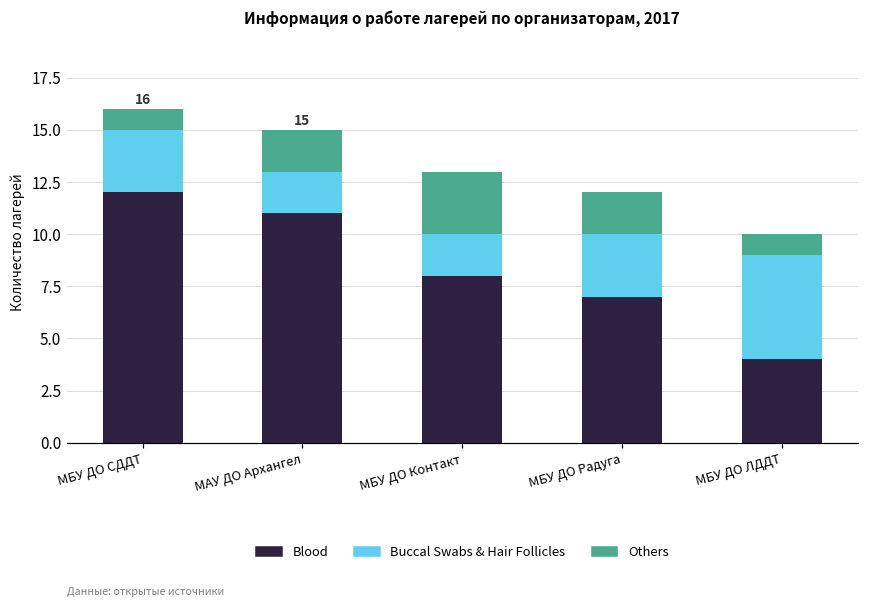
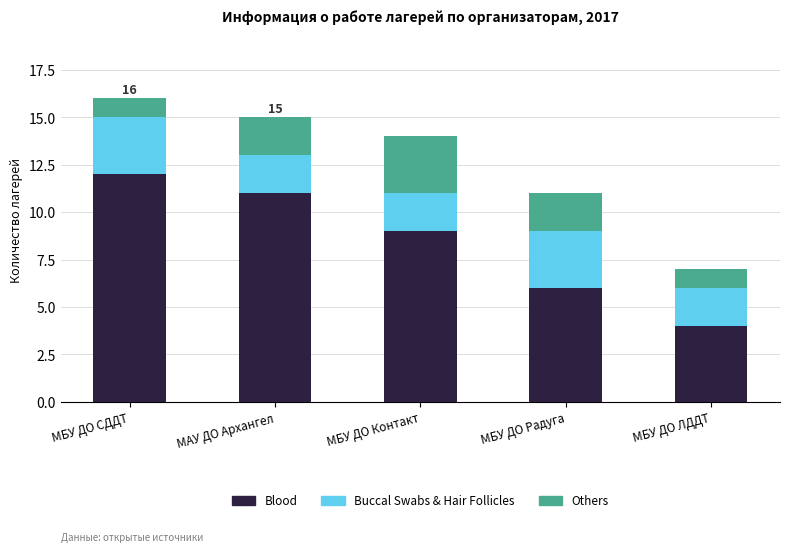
  {
    "Blood": {
      "МБУ ДО СДДТ": 12,
      "МАУ ДО Архангел": 11,
-     "МБУ ДО Контакт": 8,
-     "МБУ ДО Радуга": 7,
+     "МБУ ДО Контакт": 9,
+     "МБУ ДО Радуга": 6,
      "МБУ ДО ЛДДТ": 4
    },
    "Buccal Swabs & Hair Follicles": {
      "МБУ ДО СДДТ": 3,
      "МАУ ДО Архангел": 2,
      "МБУ ДО Контакт": 2,
      "МБУ ДО Радуга": 3,
-     "МБУ ДО ЛДДТ": 5
+     "МБУ ДО ЛДДТ": 2
    },
    "Others": {
      "МБУ ДО Контакт": 3,
      "МБУ ДО Радуга": 2,
      "МБУ ДО ЛДДТ": 1
    }
  }
